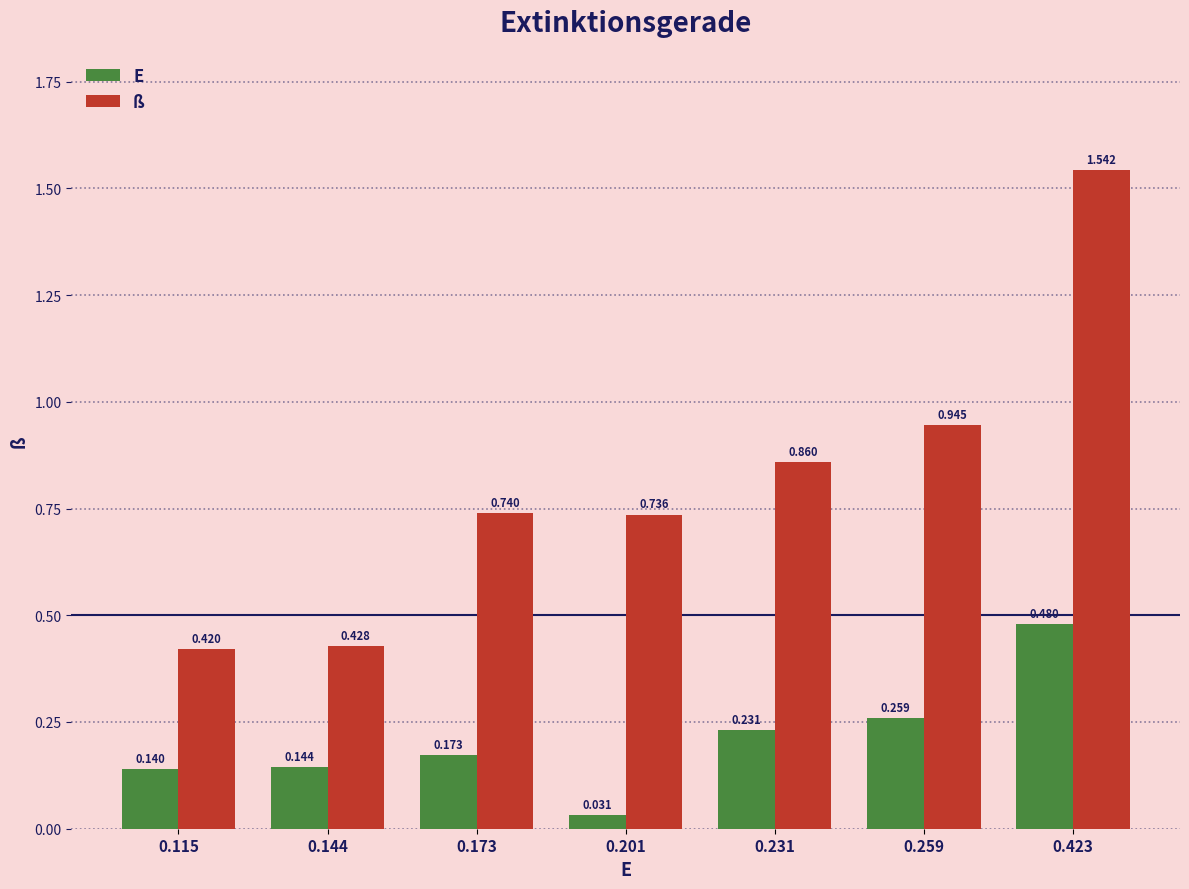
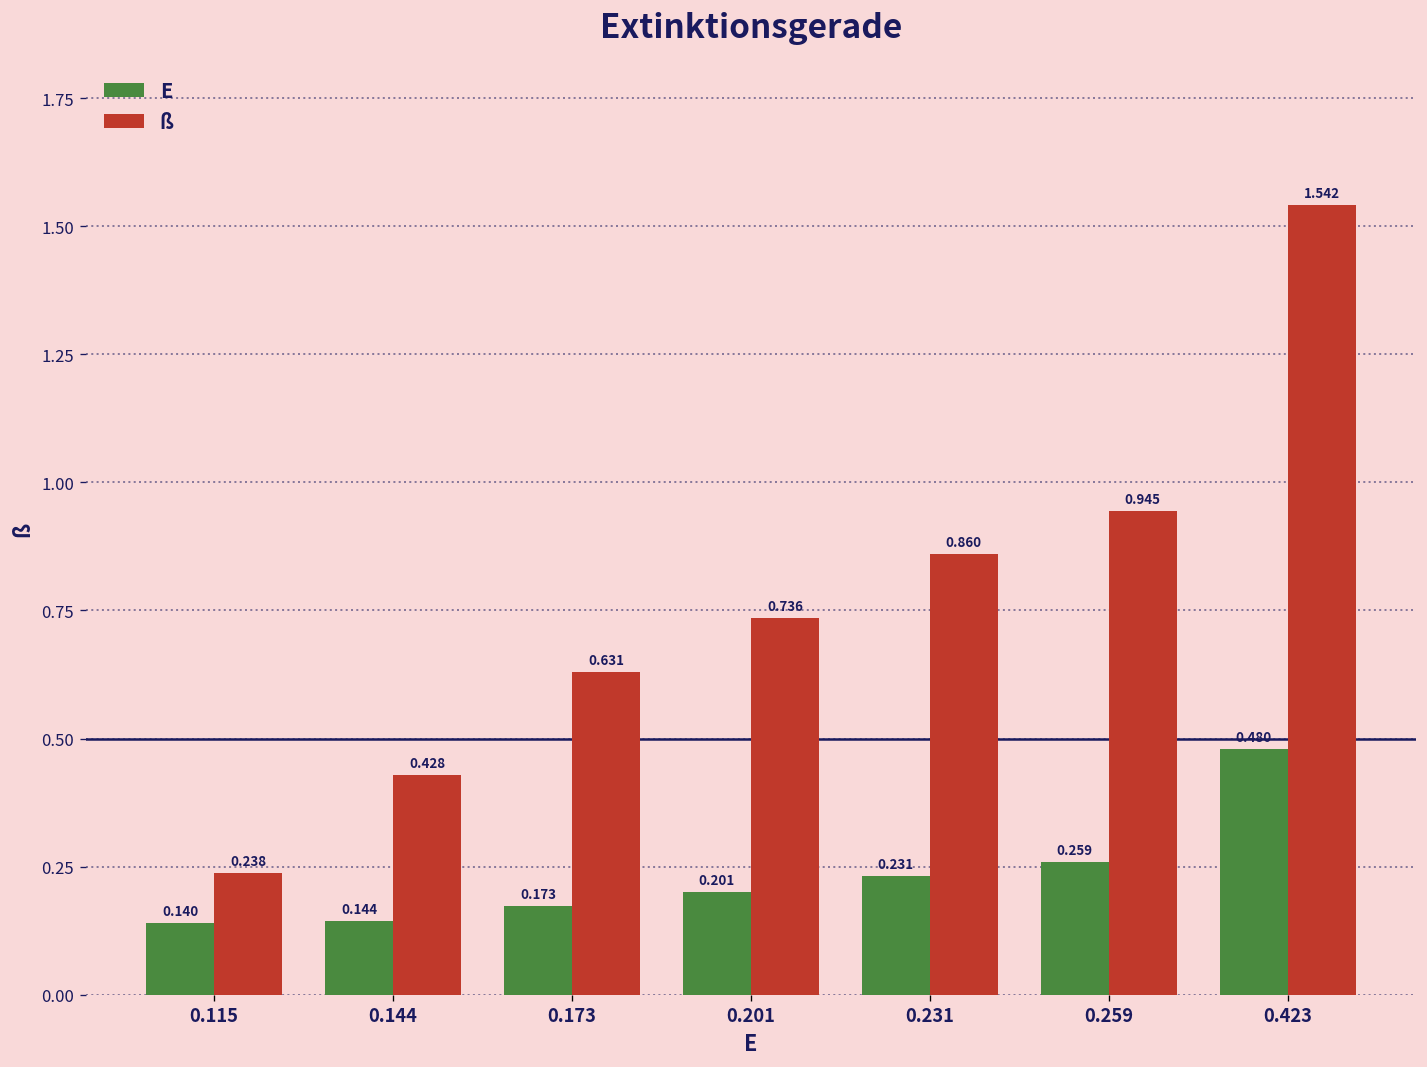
  {
    "E": {
      "0.115": 0.140,
      "0.144": 0.144,
      "0.173": 0.173,
-     "0.201": 0.031,
+     "0.201": 0.201,
      "0.231": 0.231,
      "0.259": 0.259,
      "0.423": 0.480
    },
    "ß": {
-     "0.115": 0.420,
+     "0.115": 0.238,
      "0.144": 0.428,
-     "0.173": 0.740,
+     "0.173": 0.631,
      "0.201": 0.736,
      "0.231": 0.860,
      "0.259": 0.945,
      "0.423": 1.542
    }
  }
